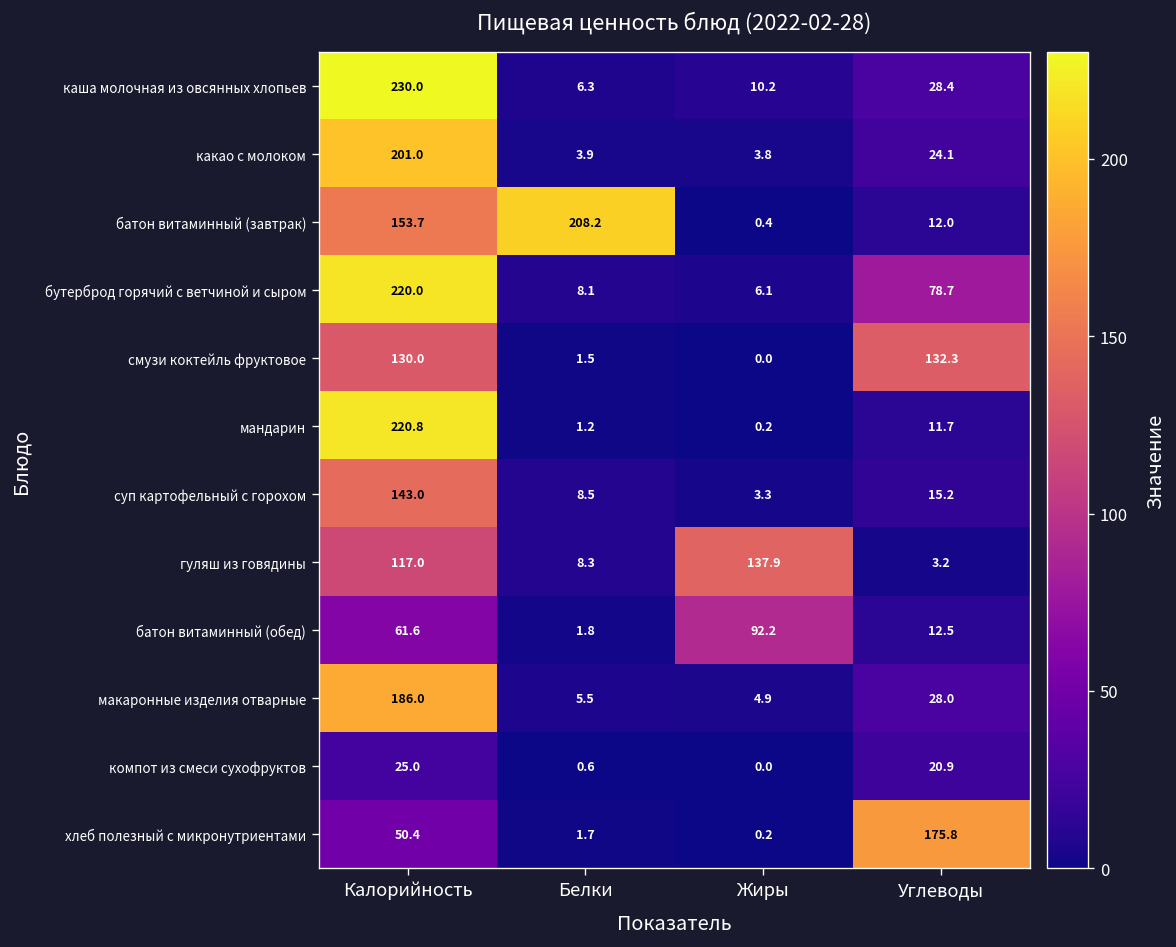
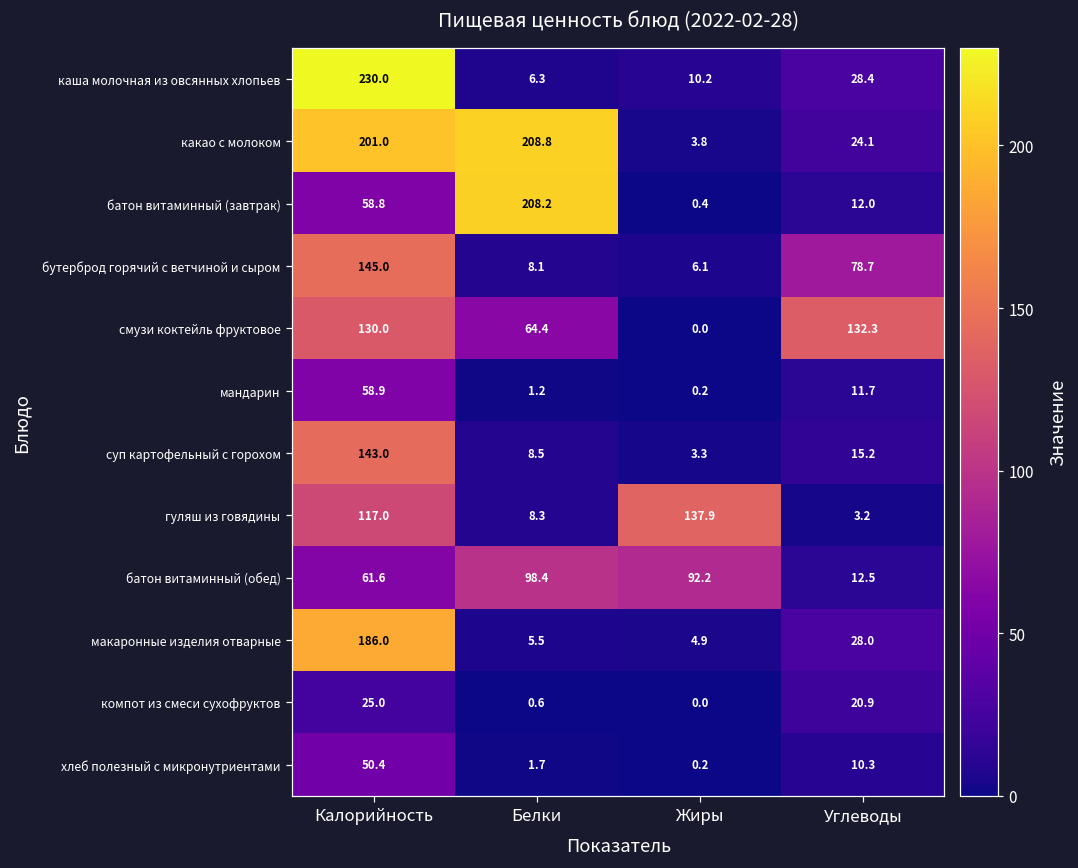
  {
    "каша молочная из овсянных хлопьев": {
      "Калорийность": 230.0,
      "Белки": 6.3,
      "Жиры": 10.2,
      "Углеводы": 28.4
    },
    "какао с молоком": {
      "Калорийность": 201.0,
-     "Белки": 3.9,
+     "Белки": 208.8,
      "Жиры": 3.8,
      "Углеводы": 24.1
    },
    "батон витаминный (завтрак)": {
-     "Калорийность": 153.7,
+     "Калорийность": 58.8,
      "Белки": 208.2,
      "Жиры": 0.4,
      "Углеводы": 12.0
    },
    "бутерброд горячий с ветчиной и сыром": {
-     "Калорийность": 220.0,
+     "Калорийность": 145.0,
      "Белки": 8.1,
      "Жиры": 6.1,
      "Углеводы": 78.7
    },
    "смузи коктейль фруктовое": {
      "Калорийность": 130.0,
-     "Белки": 1.5,
+     "Белки": 64.4,
      "Жиры": 0.0,
      "Углеводы": 132.3
    },
    "мандарин": {
-     "Калорийность": 220.8,
+     "Калорийность": 58.9,
      "Белки": 1.2,
      "Жиры": 0.2,
      "Углеводы": 11.7
    },
    "суп картофельный с горохом": {
      "Калорийность": 143.0,
      "Белки": 8.5,
      "Жиры": 3.3,
      "Углеводы": 15.2
    },
    "гуляш из говядины": {
      "Калорийность": 117.0,
      "Белки": 8.3,
      "Жиры": 137.9,
      "Углеводы": 3.2
    },
    "батон витаминный (обед)": {
      "Калорийность": 61.6,
-     "Белки": 1.8,
+     "Белки": 98.4,
      "Жиры": 92.2,
      "Углеводы": 12.5
    },
    "макаронные изделия отварные": {
      "Калорийность": 186.0,
      "Белки": 5.5,
      "Жиры": 4.9,
      "Углеводы": 28.0
    },
    "компот из смеси сухофруктов": {
      "Калорийность": 25.0,
      "Белки": 0.6,
      "Жиры": 0.0,
      "Углеводы": 20.9
    },
    "хлеб полезный с микронутриентами": {
      "Калорийность": 50.4,
      "Белки": 1.7,
      "Жиры": 0.2,
-     "Углеводы": 175.8
+     "Углеводы": 10.3
    }
  }
